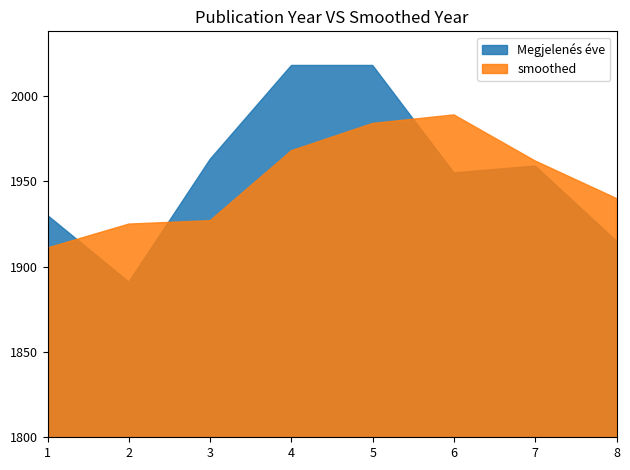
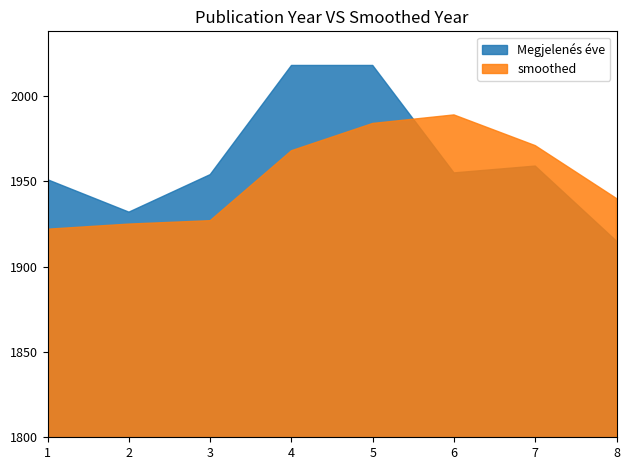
  {
    "Megjelenés éve": {
-     "1": 1930,
-     "2": 1891,
-     "3": 1963,
+     "1": 1951,
+     "2": 1932,
+     "3": 1954,
      "4": 2018,
      "5": 2018,
      "6": 1955,
      "7": 1959,
      "8": 1915
    },
    "smoothed": {
-     "1": 1911,
+     "1": 1922,
      "2": 1925,
      "3": 1927,
      "4": 1968,
      "5": 1984,
      "6": 1989,
-     "7": 1962,
+     "7": 1971,
      "8": 1940
    }
  }
